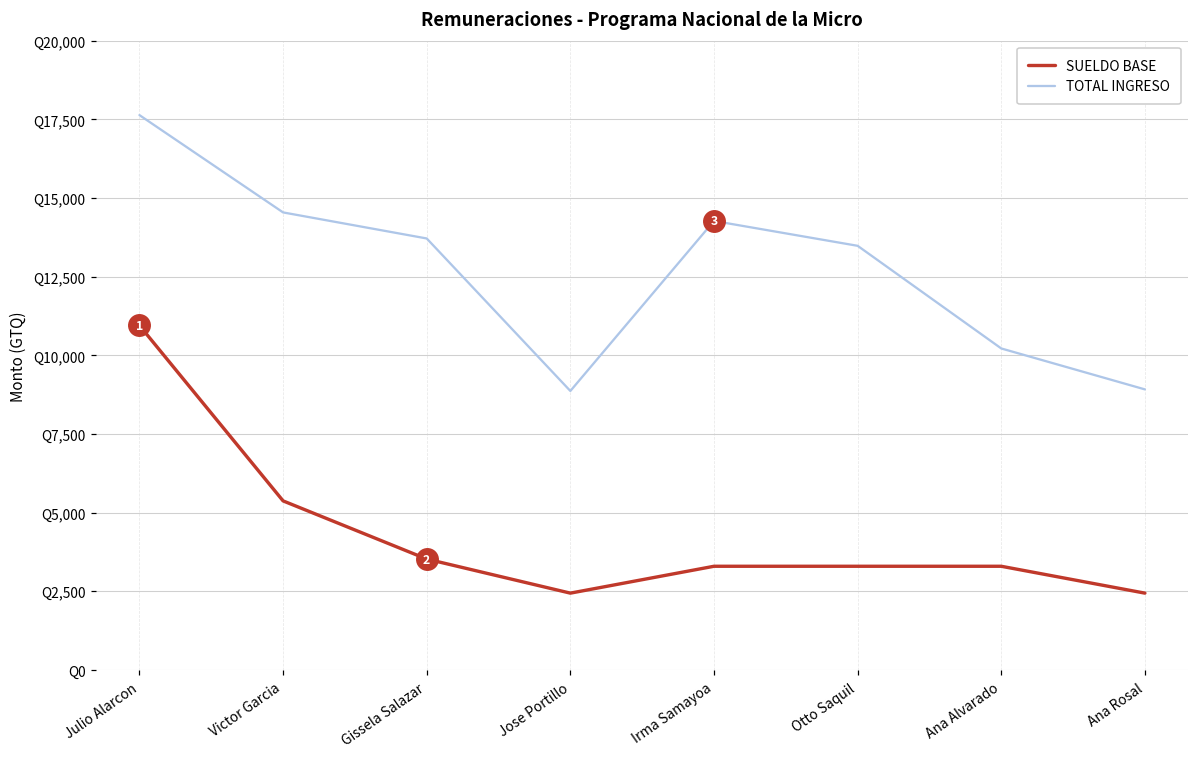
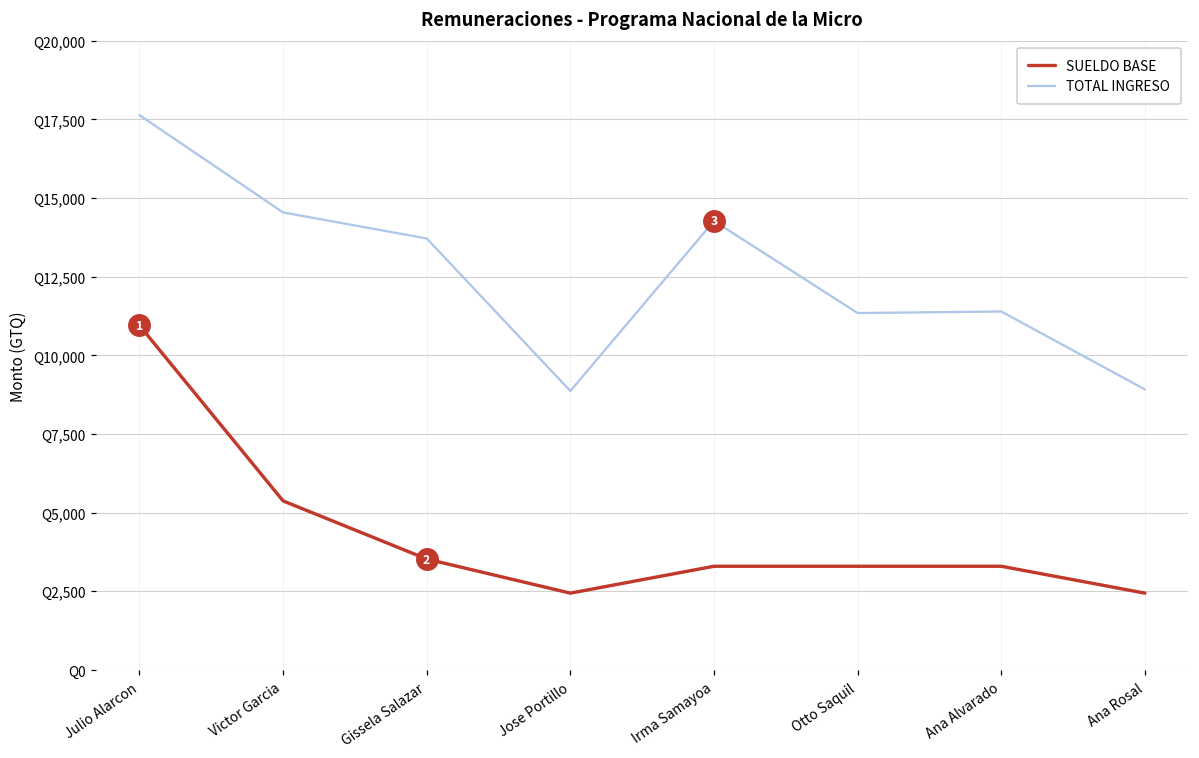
  {
    "TOTAL INGRESO": {
      "Julio Alarcon": "Q17,600",
      "Victor Garcia": "Q14,500",
      "Gissela Salazar": "Q13,700",
      "Jose Portillo": "Q8,900",
-     "Otto Saquil": "Q13,500",
-     "Ana Alvarado": "Q10,200",
+     "Otto Saquil": "Q11,300",
+     "Ana Alvarado": "Q11,400",
      "Ana Rosal": "Q8,900"
    }
  }
